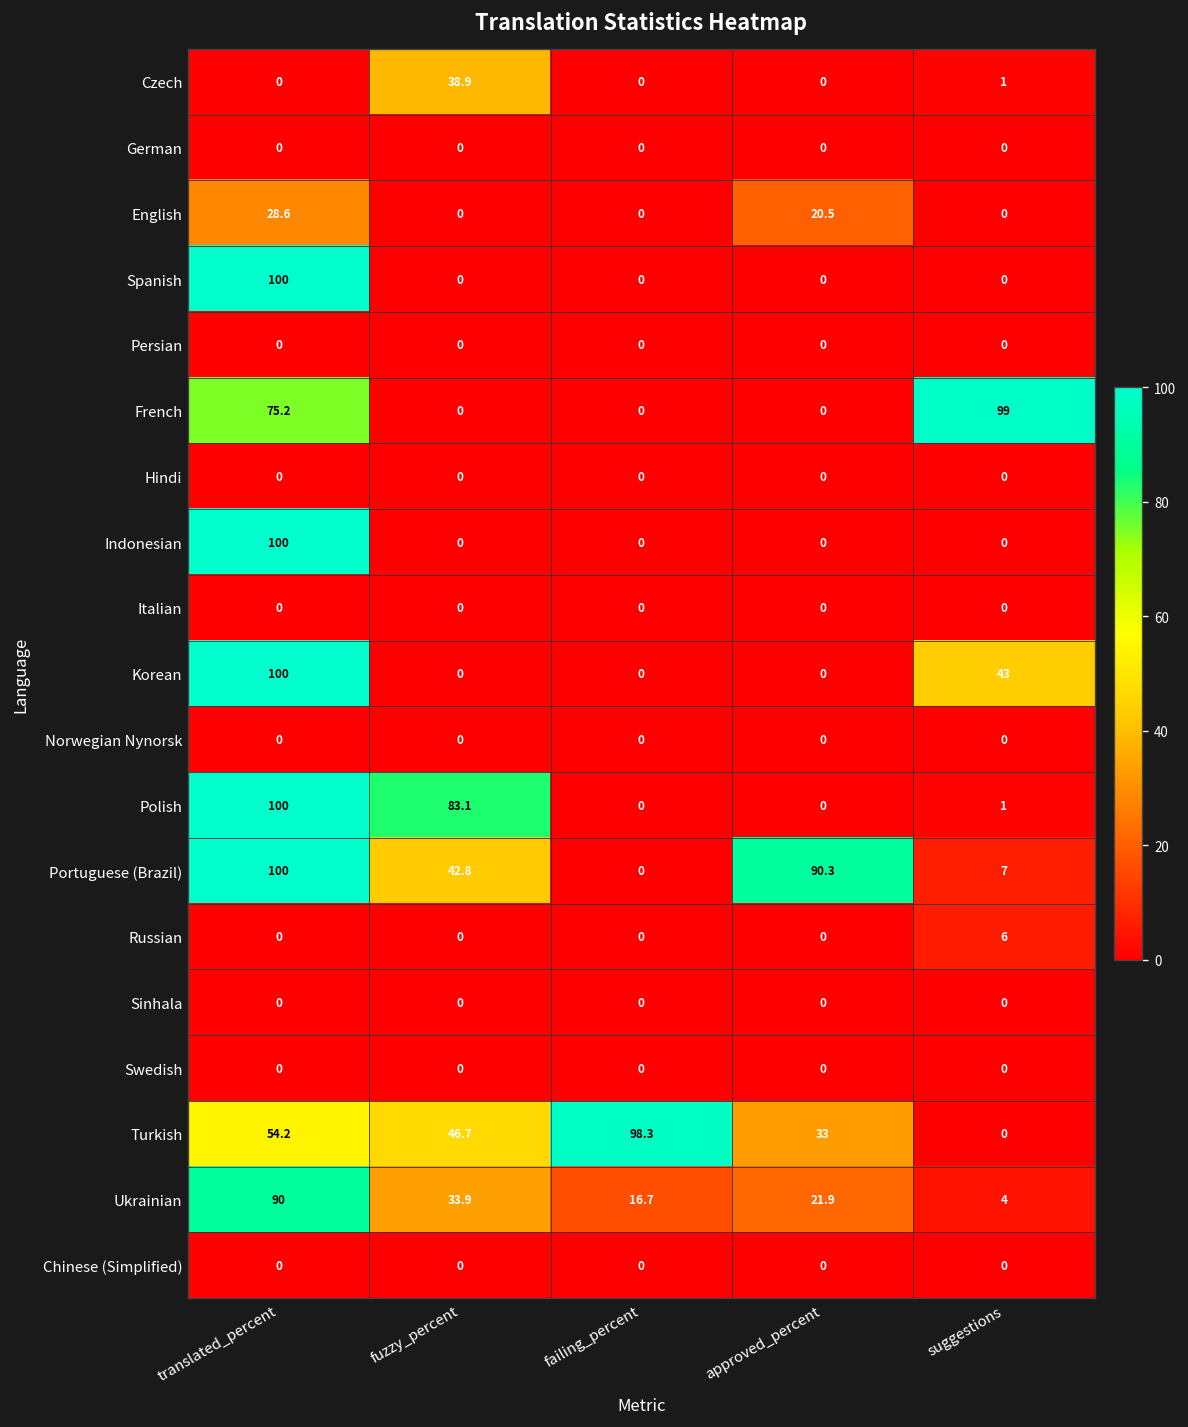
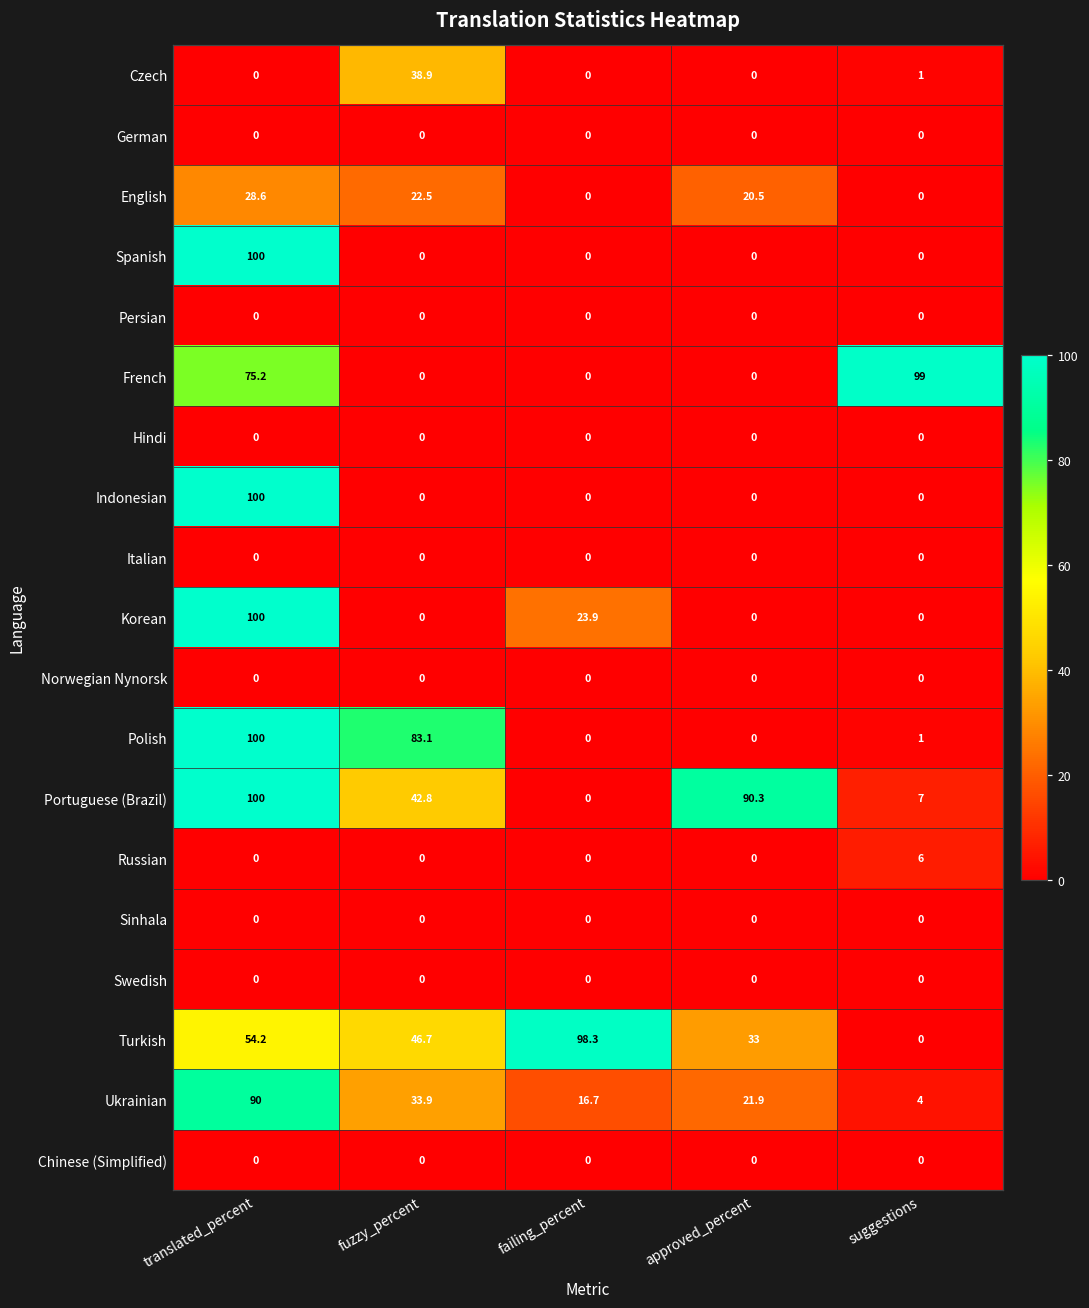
  {
    "Czech": {
      "translated_percent": 0,
      "fuzzy_percent": 38.9,
      "failing_percent": 0,
      "approved_percent": 0,
      "suggestions": 1
    },
    "German": {
      "translated_percent": 0,
      "fuzzy_percent": 0,
      "failing_percent": 0,
      "approved_percent": 0,
      "suggestions": 0
    },
    "English": {
      "translated_percent": 28.6,
-     "fuzzy_percent": 0,
+     "fuzzy_percent": 22.5,
      "failing_percent": 0,
      "approved_percent": 20.5,
      "suggestions": 0
    },
    "Spanish": {
      "translated_percent": 100,
      "fuzzy_percent": 0,
      "failing_percent": 0,
      "approved_percent": 0,
      "suggestions": 0
    },
    "Persian": {
      "translated_percent": 0,
      "fuzzy_percent": 0,
      "failing_percent": 0,
      "approved_percent": 0,
      "suggestions": 0
    },
    "French": {
      "translated_percent": 75.2,
      "fuzzy_percent": 0,
      "failing_percent": 0,
      "approved_percent": 0,
      "suggestions": 99
    },
    "Hindi": {
      "translated_percent": 0,
      "fuzzy_percent": 0,
      "failing_percent": 0,
      "approved_percent": 0,
      "suggestions": 0
    },
    "Indonesian": {
      "translated_percent": 100,
      "fuzzy_percent": 0,
      "failing_percent": 0,
      "approved_percent": 0,
      "suggestions": 0
    },
    "Italian": {
      "translated_percent": 0,
      "fuzzy_percent": 0,
      "failing_percent": 0,
      "approved_percent": 0,
      "suggestions": 0
    },
    "Korean": {
      "translated_percent": 100,
      "fuzzy_percent": 0,
-     "failing_percent": 0,
+     "failing_percent": 23.9,
      "approved_percent": 0,
-     "suggestions": 43
+     "suggestions": 0
    },
    "Norwegian Nynorsk": {
      "translated_percent": 0,
      "fuzzy_percent": 0,
      "failing_percent": 0,
      "approved_percent": 0,
      "suggestions": 0
    },
    "Polish": {
      "translated_percent": 100,
      "fuzzy_percent": 83.1,
      "failing_percent": 0,
      "approved_percent": 0,
      "suggestions": 1
    },
    "Portuguese (Brazil)": {
      "translated_percent": 100,
      "fuzzy_percent": 42.8,
      "failing_percent": 0,
      "approved_percent": 90.3,
      "suggestions": 7
    },
    "Russian": {
      "translated_percent": 0,
      "fuzzy_percent": 0,
      "failing_percent": 0,
      "approved_percent": 0,
      "suggestions": 6
    },
    "Sinhala": {
      "translated_percent": 0,
      "fuzzy_percent": 0,
      "failing_percent": 0,
      "approved_percent": 0,
      "suggestions": 0
    },
    "Swedish": {
      "translated_percent": 0,
      "fuzzy_percent": 0,
      "failing_percent": 0,
      "approved_percent": 0,
      "suggestions": 0
    },
    "Turkish": {
      "translated_percent": 54.2,
      "fuzzy_percent": 46.7,
      "failing_percent": 98.3,
      "approved_percent": 33,
      "suggestions": 0
    },
    "Ukrainian": {
      "translated_percent": 90,
      "fuzzy_percent": 33.9,
      "failing_percent": 16.7,
      "approved_percent": 21.9,
      "suggestions": 4
    },
    "Chinese (Simplified)": {
      "translated_percent": 0,
      "fuzzy_percent": 0,
      "failing_percent": 0,
      "approved_percent": 0,
      "suggestions": 0
    }
  }
